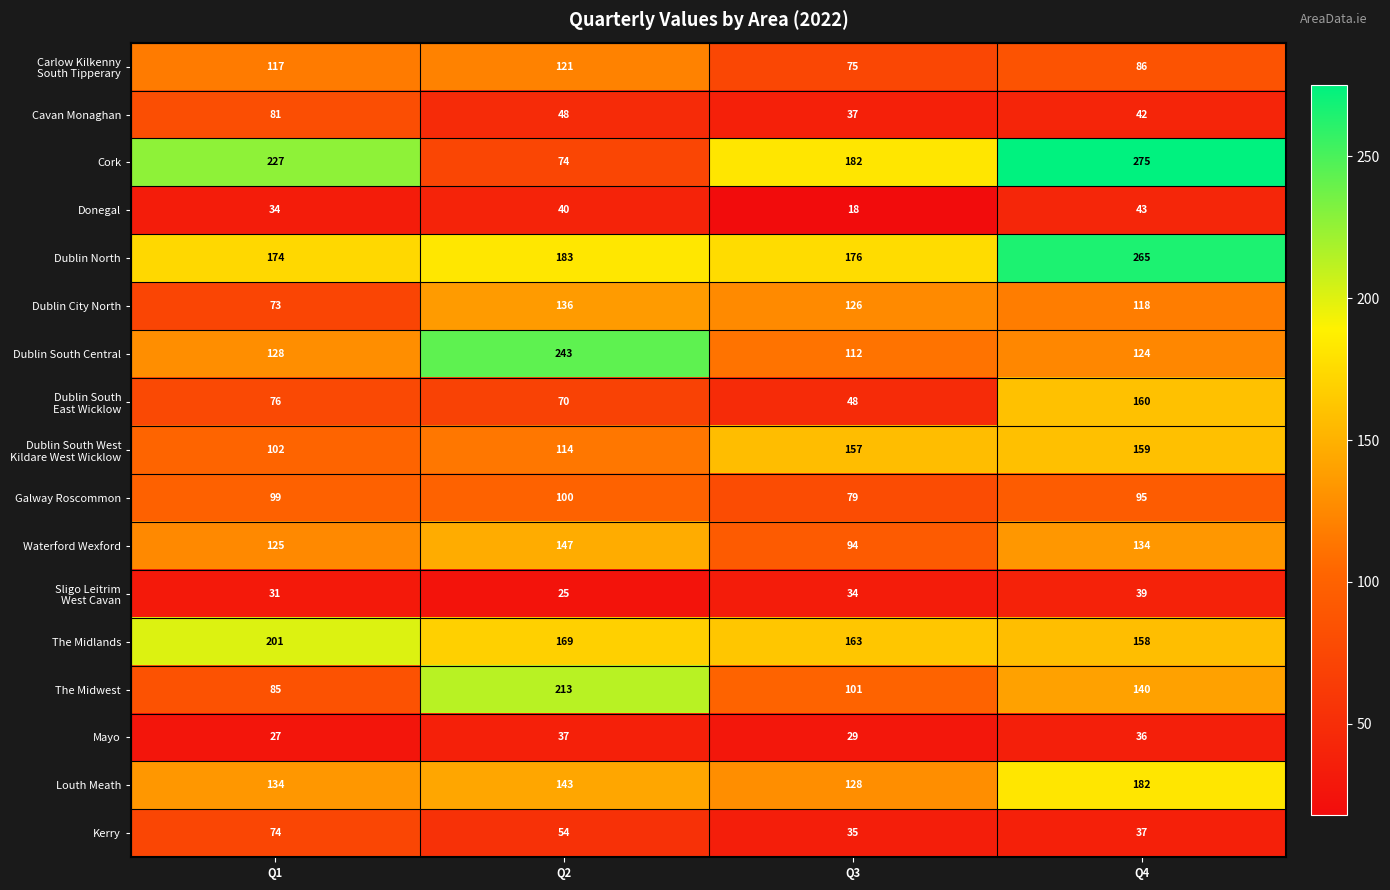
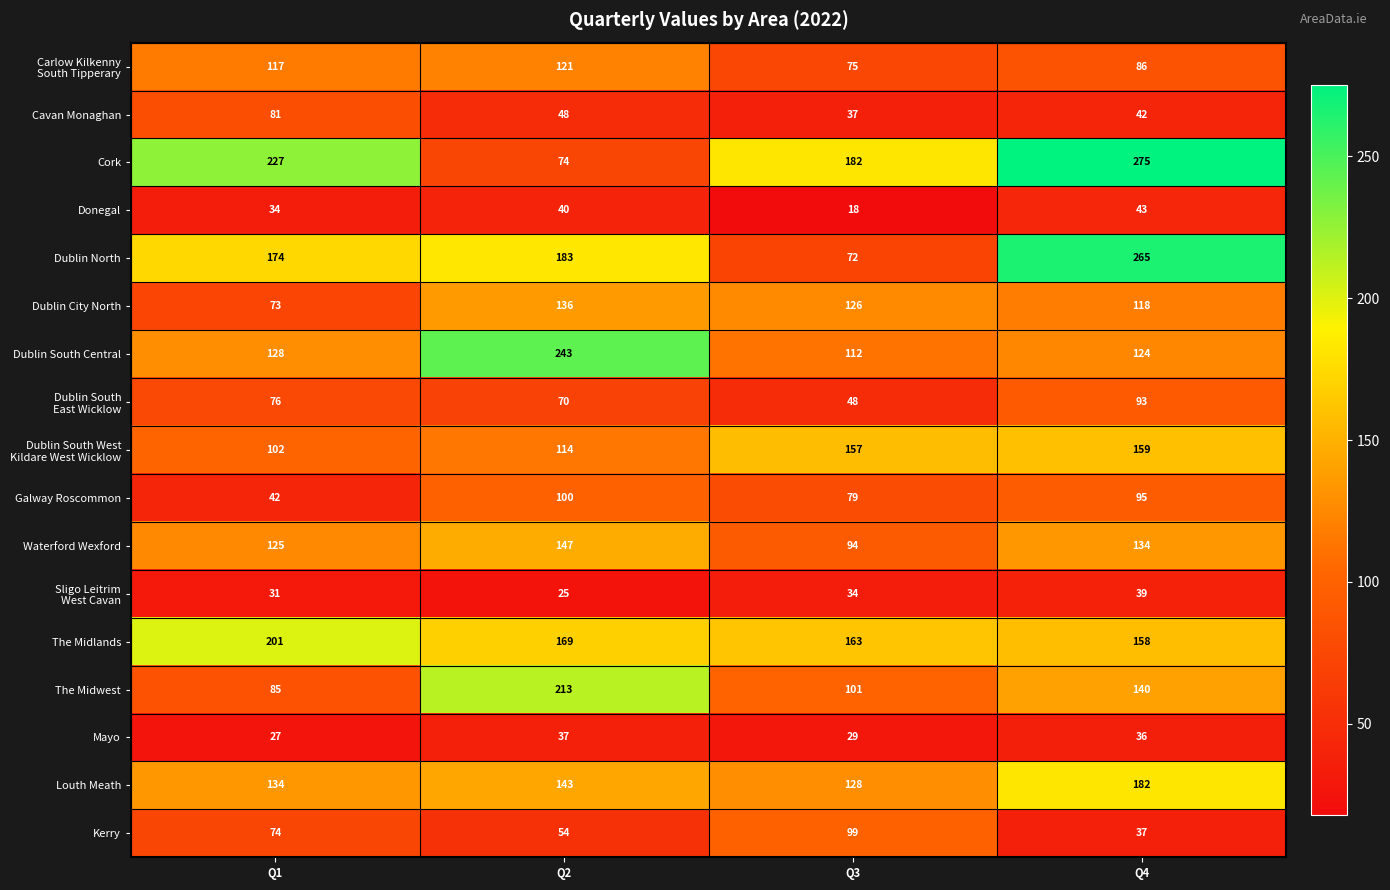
  {
    "Carlow Kilkenny South Tipperary": {
      "Q1": 117,
      "Q2": 121,
      "Q3": 75,
      "Q4": 86
    },
    "Cavan Monaghan": {
      "Q1": 81,
      "Q2": 48,
      "Q3": 37,
      "Q4": 42
    },
    "Cork": {
      "Q1": 227,
      "Q2": 74,
      "Q3": 182,
      "Q4": 275
    },
    "Donegal": {
      "Q1": 34,
      "Q2": 40,
      "Q3": 18,
      "Q4": 43
    },
    "Dublin North": {
      "Q1": 174,
      "Q2": 183,
-     "Q3": 176,
+     "Q3": 72,
      "Q4": 265
    },
    "Dublin City North": {
      "Q1": 73,
      "Q2": 136,
      "Q3": 126,
      "Q4": 118
    },
    "Dublin South Central": {
      "Q1": 128,
      "Q2": 243,
      "Q3": 112,
      "Q4": 124
    },
    "Dublin South East Wicklow": {
      "Q1": 76,
      "Q2": 70,
      "Q3": 48,
-     "Q4": 160
+     "Q4": 93
    },
    "Dublin South West Kildare West Wicklow": {
      "Q1": 102,
      "Q2": 114,
      "Q3": 157,
      "Q4": 159
    },
    "Galway Roscommon": {
-     "Q1": 99,
+     "Q1": 42,
      "Q2": 100,
      "Q3": 79,
      "Q4": 95
    },
    "Waterford Wexford": {
      "Q1": 125,
      "Q2": 147,
      "Q3": 94,
      "Q4": 134
    },
    "Sligo Leitrim West Cavan": {
      "Q1": 31,
      "Q2": 25,
      "Q3": 34,
      "Q4": 39
    },
    "The Midlands": {
      "Q1": 201,
      "Q2": 169,
      "Q3": 163,
      "Q4": 158
    },
    "The Midwest": {
      "Q1": 85,
      "Q2": 213,
      "Q3": 101,
      "Q4": 140
    },
    "Mayo": {
      "Q1": 27,
      "Q2": 37,
      "Q3": 29,
      "Q4": 36
    },
    "Louth Meath": {
      "Q1": 134,
      "Q2": 143,
      "Q3": 128,
      "Q4": 182
    },
    "Kerry": {
      "Q1": 74,
      "Q2": 54,
-     "Q3": 35,
+     "Q3": 99,
      "Q4": 37
    }
  }
